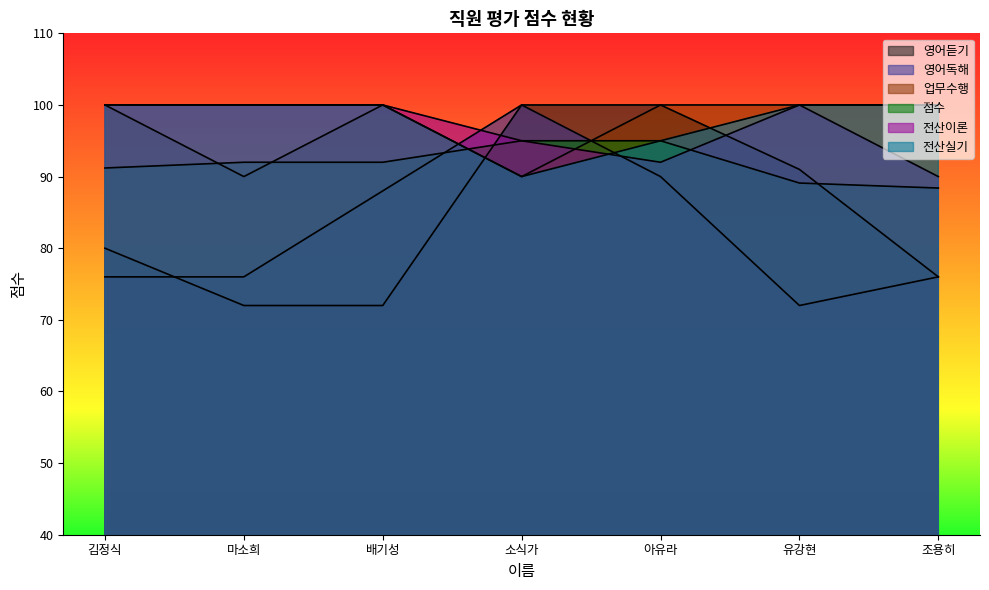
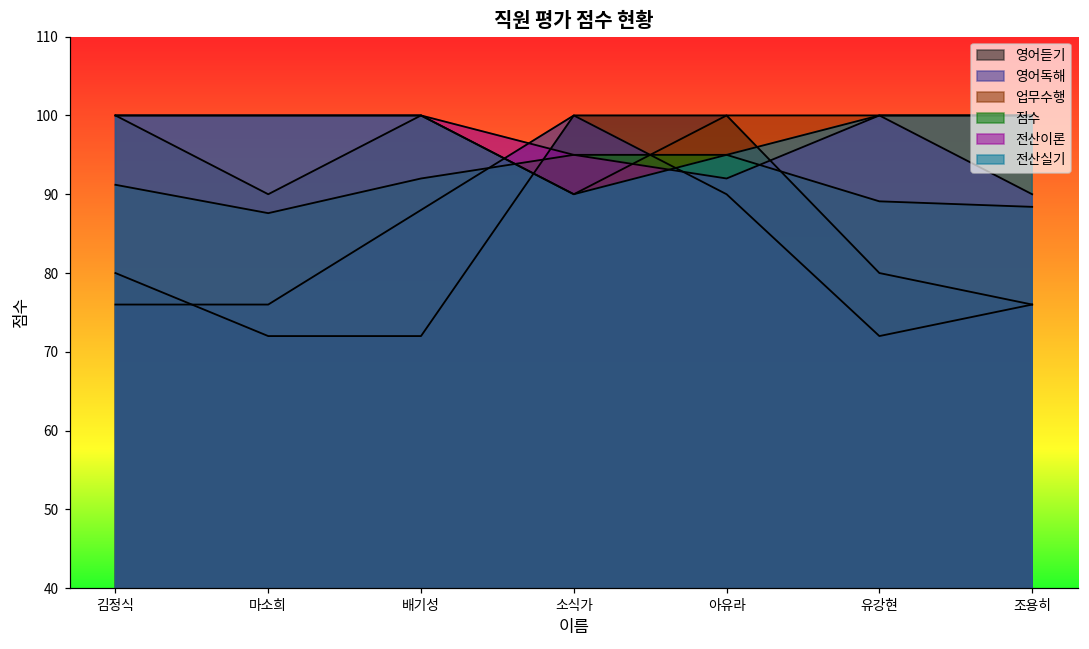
  {
    "영어듣기": {
      "김정식": 80,
      "마소희": 72,
      "배기성": 72,
-     "유강현": 91
+     "유강현": 80
    },
    "영어독해": {
      "김정식": 76,
      "마소희": 76,
      "배기성": 88,
      "아유라": 90,
      "유강현": 72
    },
    "업무수행": {
      "마소희": 90
    },
    "점수": {
      "김정식": 91,
-     "마소희": 92,
+     "마소희": 88,
      "배기성": 92,
      "유강현": 89,
      "조용히": 88
    },
    "전산이론": {
      "아유라": 92,
      "조용히": 90
    }
  }
